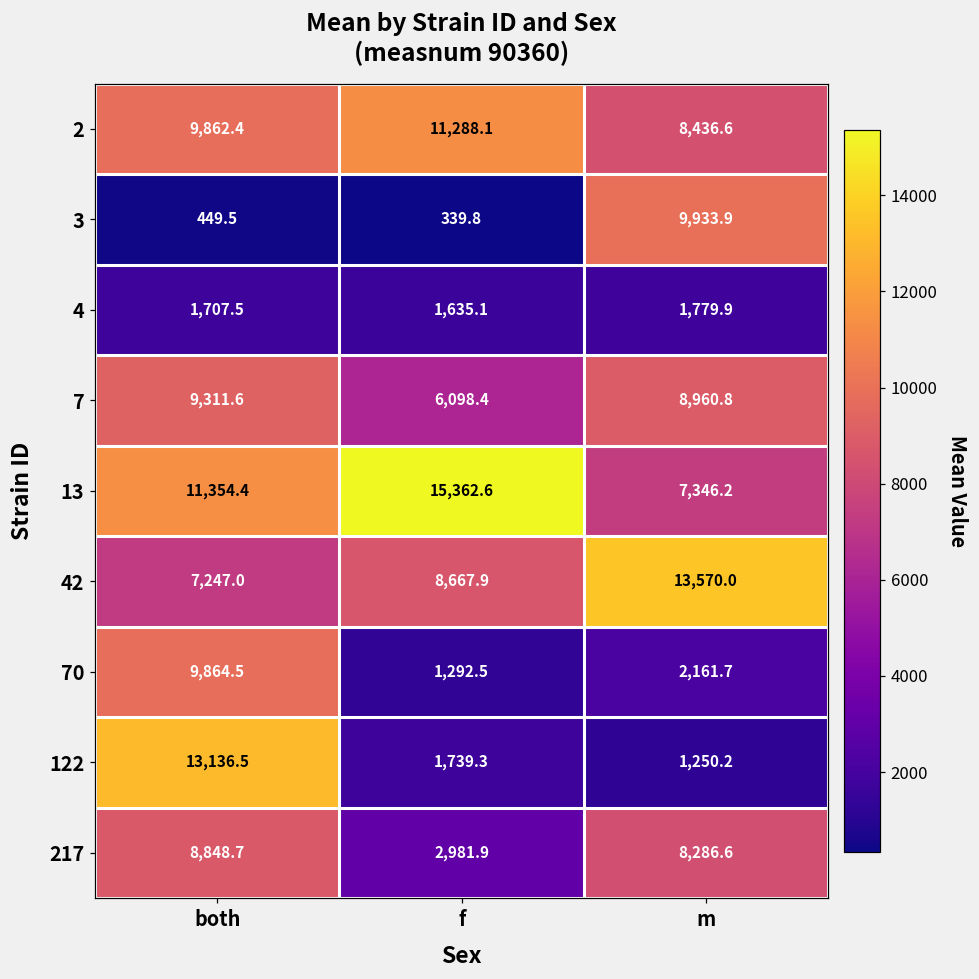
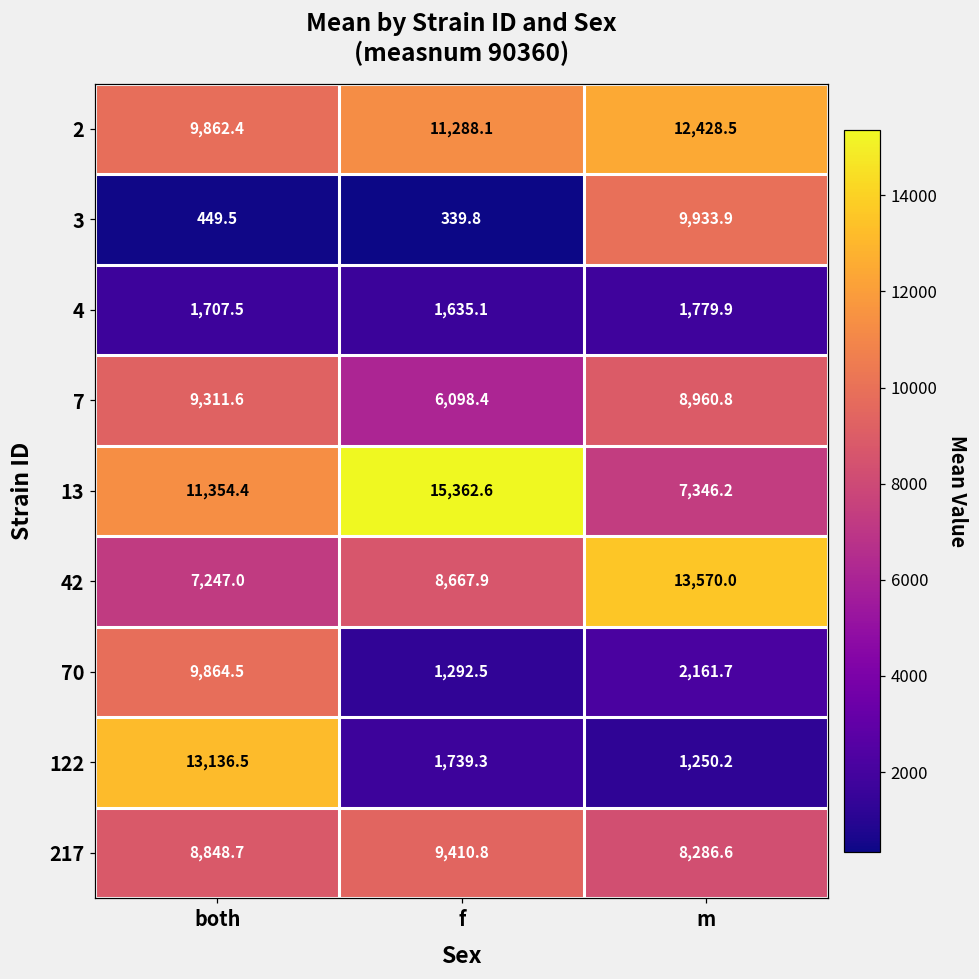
  {
    "2": {
      "both": "9,862.4",
      "f": "11,288.1",
-     "m": "8,436.6"
+     "m": "12,428.5"
    },
    "3": {
      "both": "449.5",
      "f": "339.8",
      "m": "9,933.9"
    },
    "4": {
      "both": "1,707.5",
      "f": "1,635.1",
      "m": "1,779.9"
    },
    "7": {
      "both": "9,311.6",
      "f": "6,098.4",
      "m": "8,960.8"
    },
    "13": {
      "both": "11,354.4",
      "f": "15,362.6",
      "m": "7,346.2"
    },
    "42": {
      "both": "7,247.0",
      "f": "8,667.9",
      "m": "13,570.0"
    },
    "70": {
      "both": "9,864.5",
      "f": "1,292.5",
      "m": "2,161.7"
    },
    "122": {
      "both": "13,136.5",
      "f": "1,739.3",
      "m": "1,250.2"
    },
    "217": {
      "both": "8,848.7",
-     "f": "2,981.9",
+     "f": "9,410.8",
      "m": "8,286.6"
    }
  }
